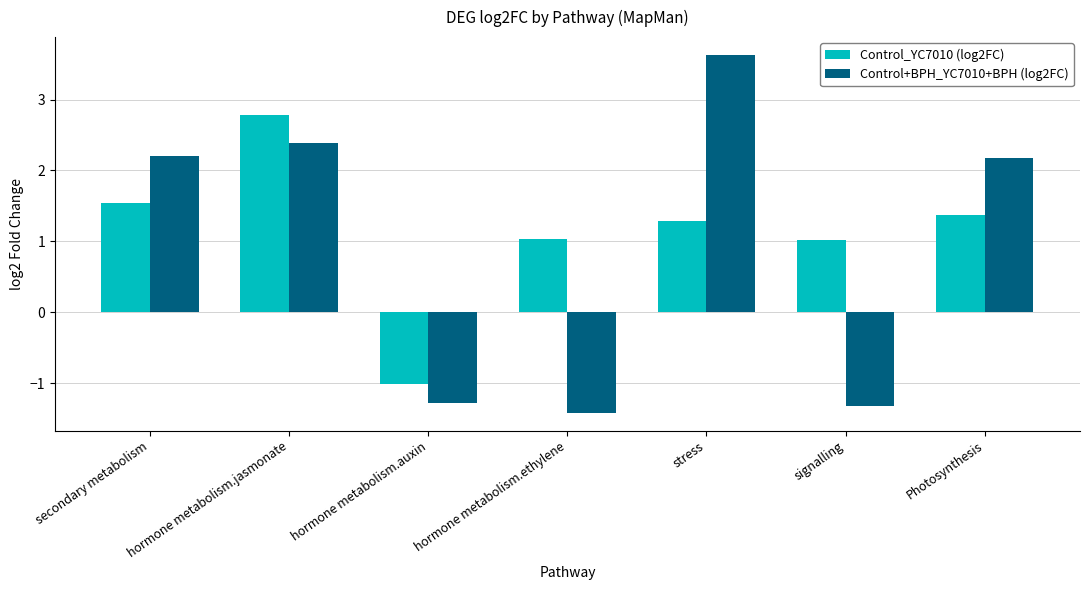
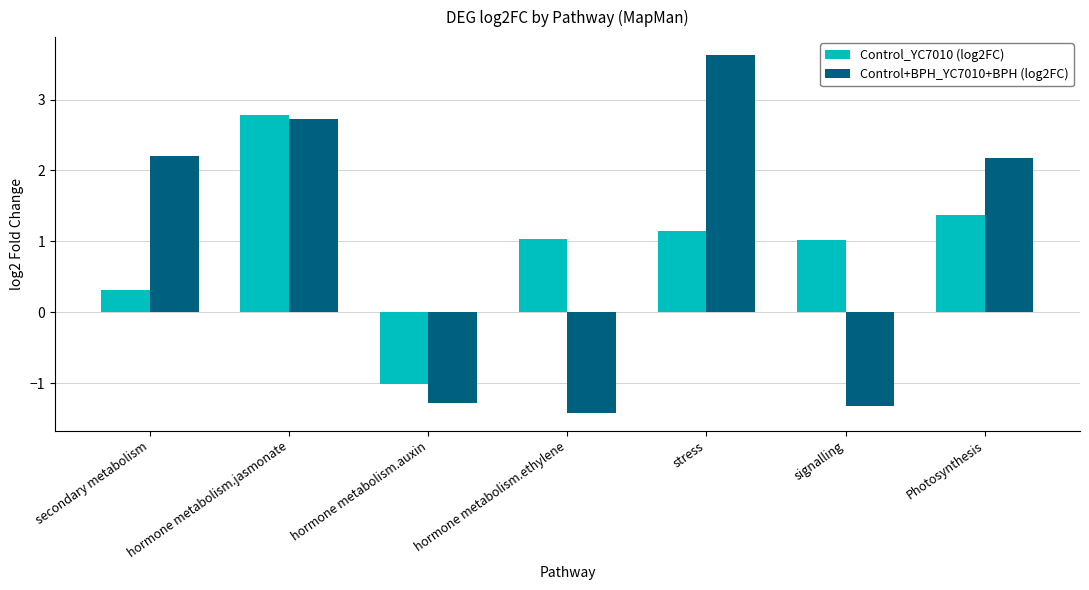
  {
    "Control_YC7010 (log2FC)": {
-     "secondary metabolism": 1.5,
+     "secondary metabolism": 0.3,
      "hormone metabolism.jasmonate": 2.8,
      "hormone metabolism.auxin": -1.0,
      "hormone metabolism.ethylene": 1.0,
-     "stress": 1.3,
+     "stress": 1.1,
      "signalling": 1.0,
      "Photosynthesis": 1.4
    },
    "Control+BPH_YC7010+BPH (log2FC)": {
      "secondary metabolism": 2.2,
-     "hormone metabolism.jasmonate": 2.4,
+     "hormone metabolism.jasmonate": 2.7,
      "hormone metabolism.auxin": -1.3,
      "hormone metabolism.ethylene": -1.4,
      "stress": 3.6,
      "signalling": -1.3,
      "Photosynthesis": 2.2
    }
  }
